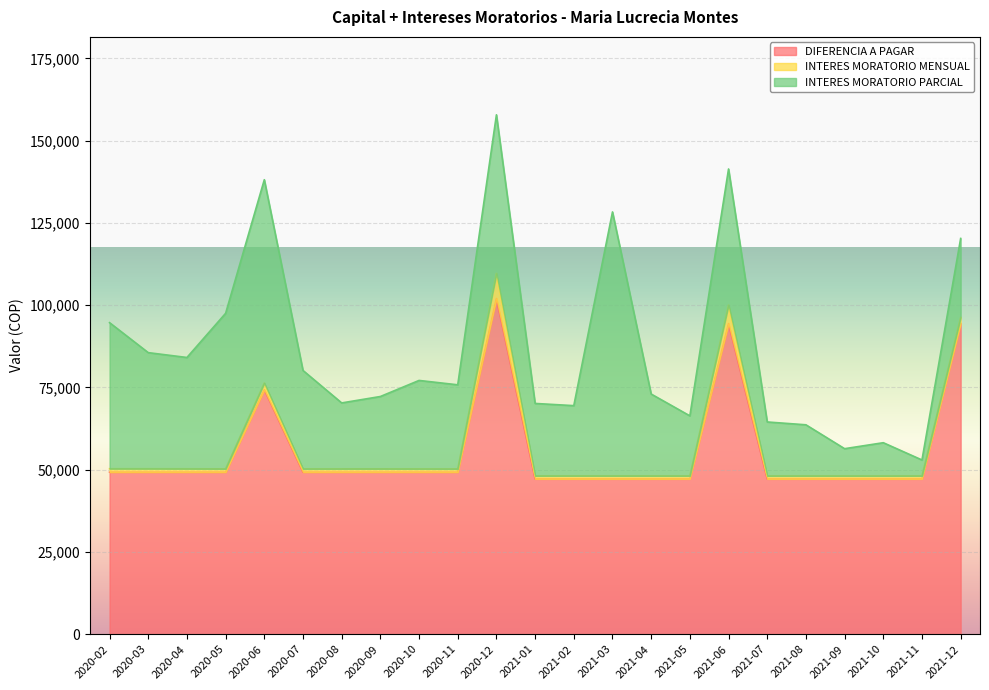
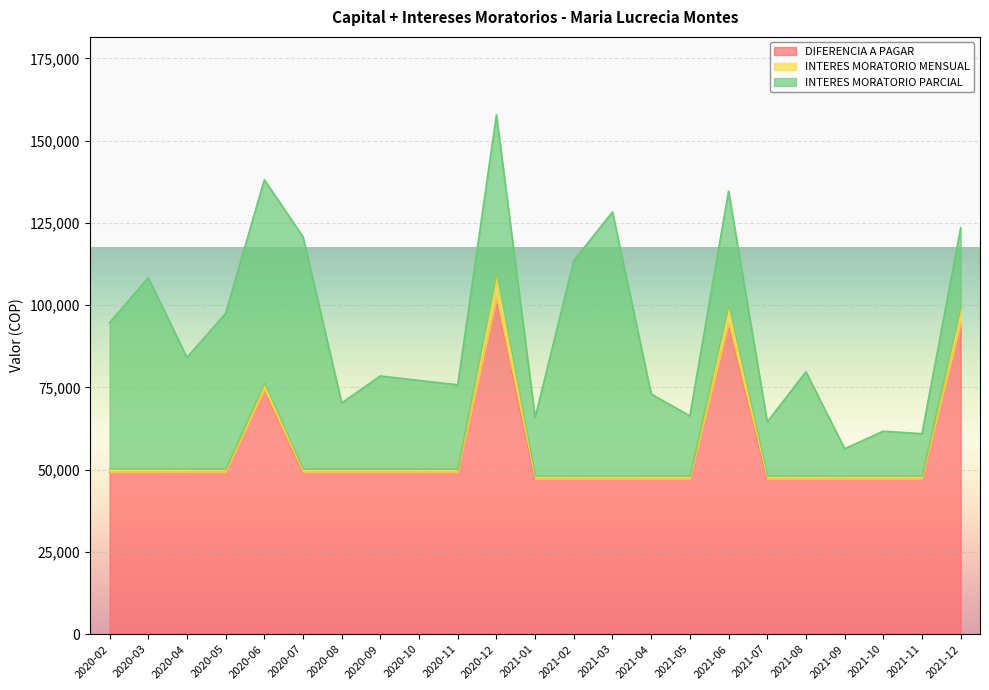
  {
    "DIFERENCIA A PAGAR": {
      "2020-02": "49,000",
      "2020-03": "49,000",
      "2020-04": "49,000",
      "2020-05": "49,000",
      "2020-06": "74,000",
      "2020-07": "49,000",
      "2020-08": "49,000",
      "2020-09": "49,000",
      "2020-10": "49,000",
      "2020-11": "49,000",
      "2020-12": "102,000",
      "2021-01": "47,000",
      "2021-02": "47,000",
      "2021-03": "47,000",
      "2021-04": "47,000",
      "2021-05": "47,000",
      "2021-06": "94,000",
      "2021-07": "47,000",
      "2021-08": "47,000",
      "2021-09": "47,000",
      "2021-10": "47,000",
      "2021-11": "47,000",
      "2021-12": "94,000"
    },
    "INTERES MORATORIO MENSUAL": {
      "2020-02": "1,000",
      "2020-03": "1,000",
      "2020-04": "1,000",
      "2020-05": "1,000",
      "2020-06": "2,000",
      "2020-07": "1,000",
      "2020-08": "1,000",
      "2020-09": "1,000",
      "2020-10": "1,000",
      "2020-11": "1,000",
      "2020-12": "8,000",
      "2021-01": "1,000",
      "2021-02": "1,000",
      "2021-03": "1,000",
      "2021-04": "1,000",
      "2021-05": "1,000",
      "2021-06": "6,000",
      "2021-07": "1,000",
      "2021-08": "1,000",
      "2021-09": "1,000",
      "2021-10": "1,000",
      "2021-11": "1,000",
-     "2021-12": "2,000"
+     "2021-12": "5,000"
    },
    "INTERES MORATORIO PARCIAL": {
      "2020-02": "44,000",
-     "2020-03": "35,000",
+     "2020-03": "58,000",
      "2020-04": "34,000",
      "2020-05": "47,000",
      "2020-06": "62,000",
-     "2020-07": "30,000",
+     "2020-07": "71,000",
      "2020-08": "20,000",
-     "2020-09": "22,000",
+     "2020-09": "28,000",
      "2020-10": "27,000",
      "2020-11": "26,000",
      "2020-12": "48,000",
-     "2021-01": "22,000",
-     "2021-02": "21,000",
+     "2021-01": "18,000",
+     "2021-02": "65,000",
      "2021-03": "80,000",
      "2021-04": "25,000",
      "2021-05": "18,000",
-     "2021-06": "41,000",
+     "2021-06": "35,000",
      "2021-07": "16,000",
-     "2021-08": "16,000",
+     "2021-08": "32,000",
      "2021-09": "8,000",
-     "2021-10": "10,000",
-     "2021-11": "5,000",
+     "2021-10": "14,000",
+     "2021-11": "13,000",
      "2021-12": "24,000"
    }
  }
